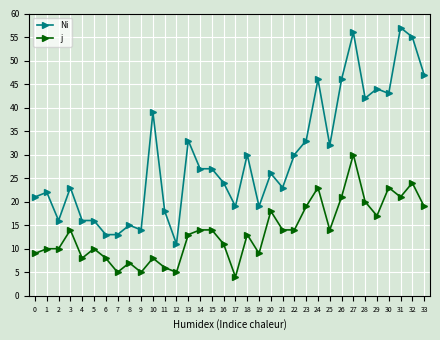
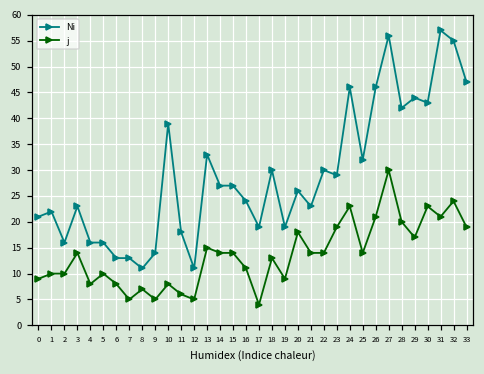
  {
    "Ni": {
      "0": 21,
      "1": 22,
      "2": 16,
      "3": 23,
      "4": 16,
      "5": 16,
      "6": 13,
      "7": 13,
-     "8": 15,
+     "8": 11,
      "9": 14,
      "10": 39,
      "11": 18,
      "12": 11,
      "13": 33,
      "14": 27,
      "15": 27,
      "16": 24,
      "17": 19,
      "18": 30,
      "19": 19,
      "20": 26,
      "21": 23,
      "22": 30,
-     "23": 33,
+     "23": 29,
      "24": 46,
      "25": 32,
      "26": 46,
      "27": 56,
      "28": 42,
      "29": 44,
      "30": 43,
      "31": 57,
      "32": 55,
      "33": 47
    },
    "j": {
      "0": 9,
      "1": 10,
      "2": 10,
      "3": 14,
      "4": 8,
      "5": 10,
      "6": 8,
      "7": 5,
      "8": 7,
      "9": 5,
      "10": 8,
      "11": 6,
      "12": 5,
-     "13": 13,
+     "13": 15,
      "14": 14,
      "15": 14,
      "16": 11,
      "17": 4,
      "18": 13,
      "19": 9,
      "20": 18,
      "21": 14,
      "22": 14,
      "23": 19,
      "24": 23,
      "25": 14,
      "26": 21,
      "27": 30,
      "28": 20,
      "29": 17,
      "30": 23,
      "31": 21,
      "32": 24,
      "33": 19
    }
  }
